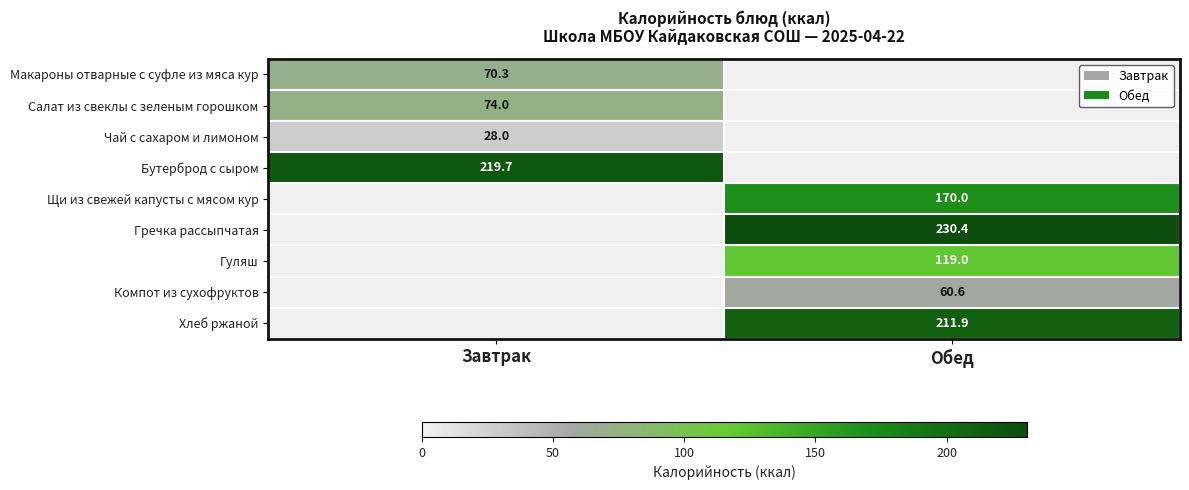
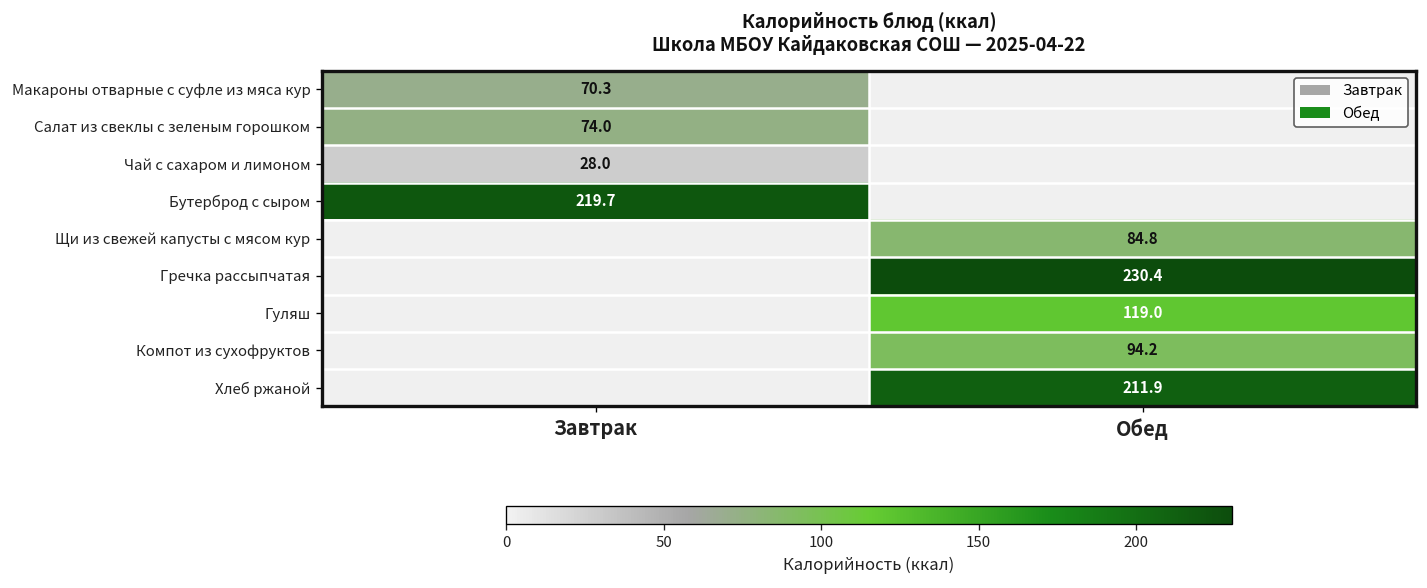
  {
    "Макароны отварные с суфле из мяса кур": {
      "Завтрак": 70.3
    },
    "Салат из свеклы с зеленым горошком": {
      "Завтрак": 74.0
    },
    "Чай с сахаром и лимоном": {
      "Завтрак": 28.0
    },
    "Бутерброд с сыром": {
      "Завтрак": 219.7
    },
    "Щи из свежей капусты с мясом кур": {
-     "Обед": 170.0
+     "Обед": 84.8
    },
    "Гречка рассыпчатая": {
      "Обед": 230.4
    },
    "Гуляш": {
      "Обед": 119.0
    },
    "Компот из сухофруктов": {
-     "Обед": 60.6
+     "Обед": 94.2
    },
    "Хлеб ржаной": {
      "Обед": 211.9
    }
  }
